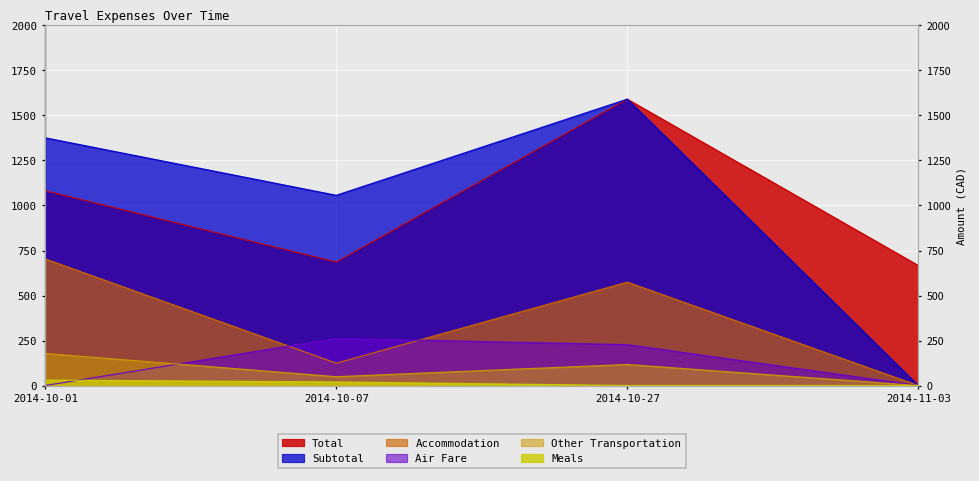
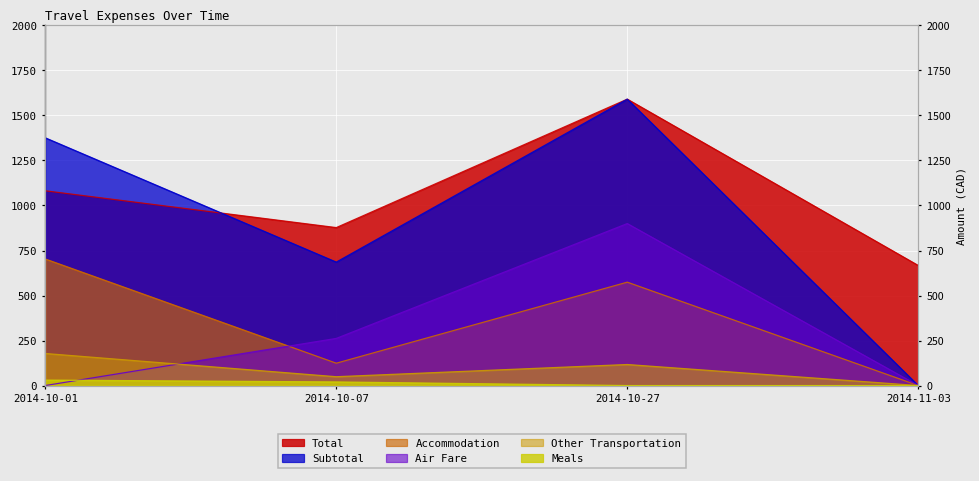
  {
    "Total": {
      "2014-10-01": 1080,
-     "2014-10-07": 690,
+     "2014-10-07": 880,
      "2014-11-03": 670
    },
    "Subtotal": {
      "2014-10-01": 1380,
-     "2014-10-07": 1060
+     "2014-10-07": 690
    },
    "Air Fare": {
      "2014-10-01": 0,
      "2014-10-07": 260,
-     "2014-10-27": 230
+     "2014-10-27": 900
    }
  }
